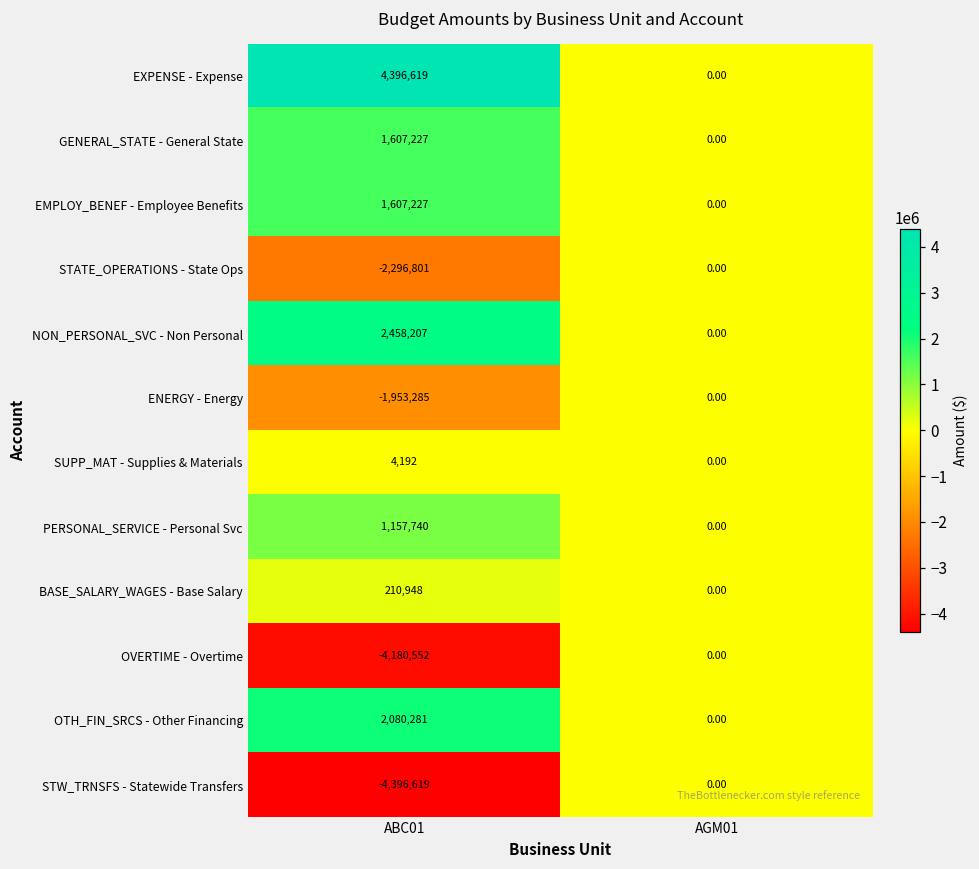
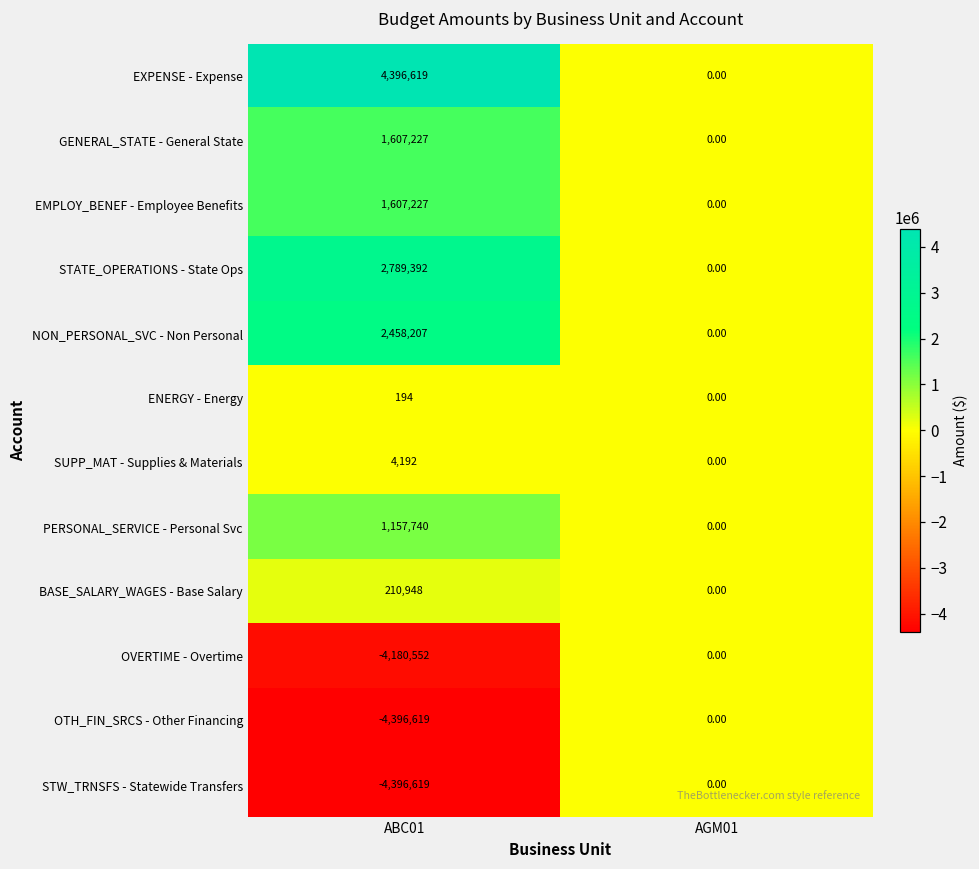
  {
    "EXPENSE - Expense": {
      "ABC01": "4,396,619",
      "AGM01": "0.00"
    },
    "GENERAL_STATE - General State": {
      "ABC01": "1,607,227",
      "AGM01": "0.00"
    },
    "EMPLOY_BENEF - Employee Benefits": {
      "ABC01": "1,607,227",
      "AGM01": "0.00"
    },
    "STATE_OPERATIONS - State Ops": {
-     "ABC01": "-2,296,801",
+     "ABC01": "2,789,392",
      "AGM01": "0.00"
    },
    "NON_PERSONAL_SVC - Non Personal": {
      "ABC01": "2,458,207",
      "AGM01": "0.00"
    },
    "ENERGY - Energy": {
-     "ABC01": "-1,953,285",
+     "ABC01": "194",
      "AGM01": "0.00"
    },
    "SUPP_MAT - Supplies & Materials": {
      "ABC01": "4,192",
      "AGM01": "0.00"
    },
    "PERSONAL_SERVICE - Personal Svc": {
      "ABC01": "1,157,740",
      "AGM01": "0.00"
    },
    "BASE_SALARY_WAGES - Base Salary": {
      "ABC01": "210,948",
      "AGM01": "0.00"
    },
    "OVERTIME - Overtime": {
      "ABC01": "-4,180,552",
      "AGM01": "0.00"
    },
    "OTH_FIN_SRCS - Other Financing": {
-     "ABC01": "2,080,281",
+     "ABC01": "-4,396,619",
      "AGM01": "0.00"
    },
    "STW_TRNSFS - Statewide Transfers": {
      "ABC01": "-4,396,619"
    }
  }
